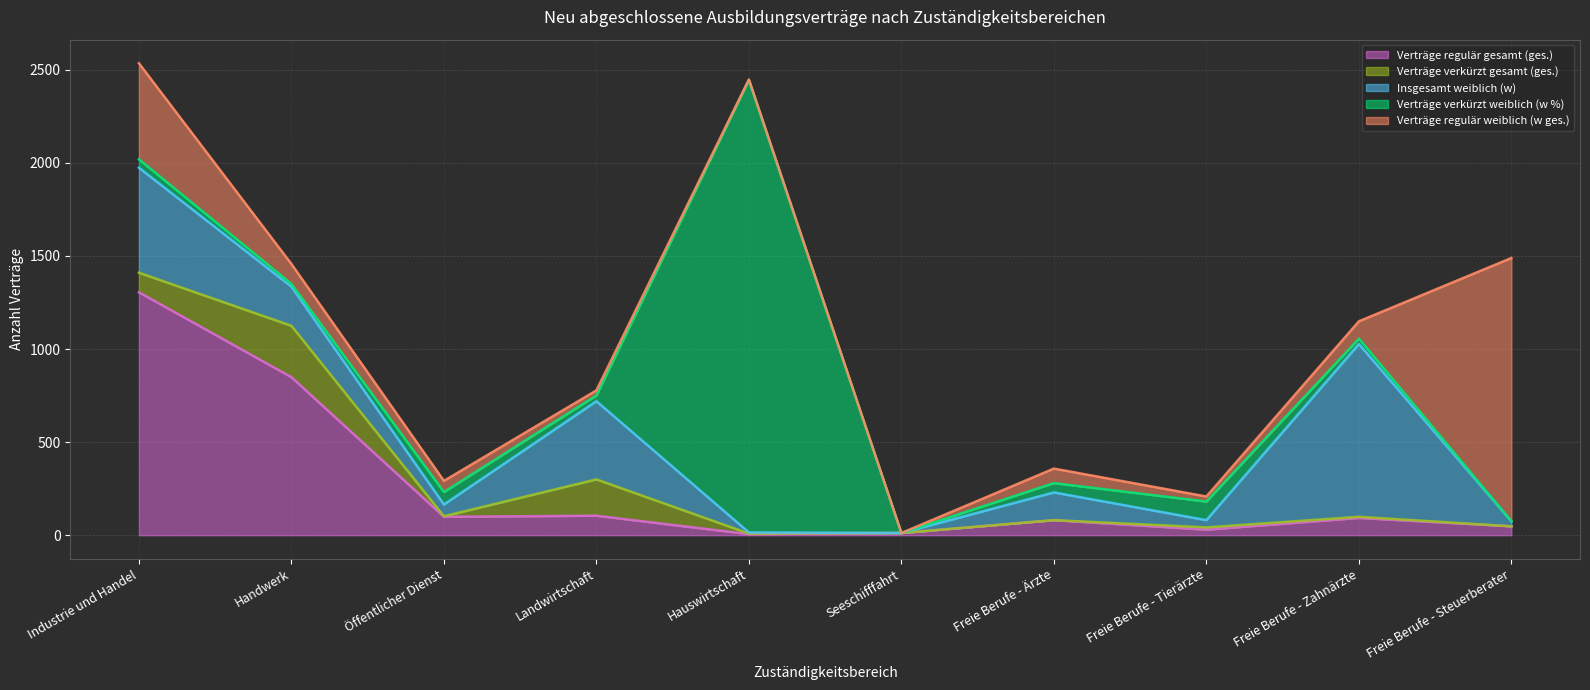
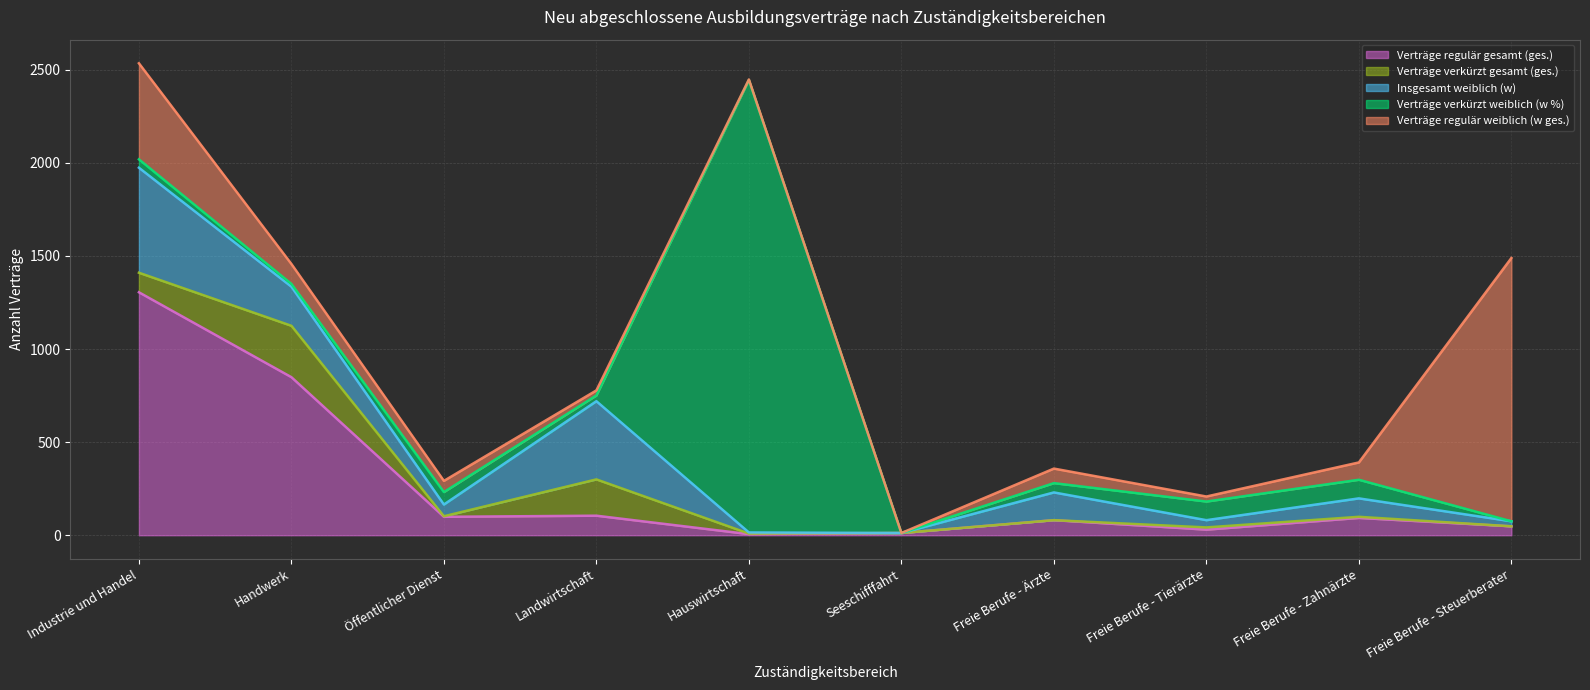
  {
    "Verträge regulär gesamt (ges.)": {
      "Industrie und Handel": 1310,
      "Handwerk": 850,
      "Landwirtschaft": 110
    },
    "Verträge verkürzt gesamt (ges.)": {
      "Industrie und Handel": 110,
      "Handwerk": 280,
      "Landwirtschaft": 200
    },
    "Insgesamt weiblich (w)": {
      "Industrie und Handel": 560,
      "Handwerk": 210,
      "Öffentlicher Dienst": 60,
      "Landwirtschaft": 420,
      "Freie Berufe - Ärzte": 150,
      "Freie Berufe - Tierärzte": 40,
-     "Freie Berufe - Zahnärzte": 930
+     "Freie Berufe - Zahnärzte": 100
    },
    "Verträge verkürzt weiblich (w %)": {
      "Industrie und Handel": 50,
      "Handwerk": 20,
      "Öffentlicher Dienst": 70,
      "Landwirtschaft": 30,
      "Freie Berufe - Ärzte": 50,
      "Freie Berufe - Tierärzte": 100,
-     "Freie Berufe - Zahnärzte": 30
+     "Freie Berufe - Zahnärzte": 100
    },
    "Verträge regulär weiblich (w ges.)": {
      "Industrie und Handel": 520,
      "Handwerk": 110,
      "Öffentlicher Dienst": 60,
      "Landwirtschaft": 30,
      "Freie Berufe - Ärzte": 80,
      "Freie Berufe - Tierärzte": 30,
      "Freie Berufe - Zahnärzte": 90,
      "Freie Berufe - Steuerberater": 1410
    }
  }
